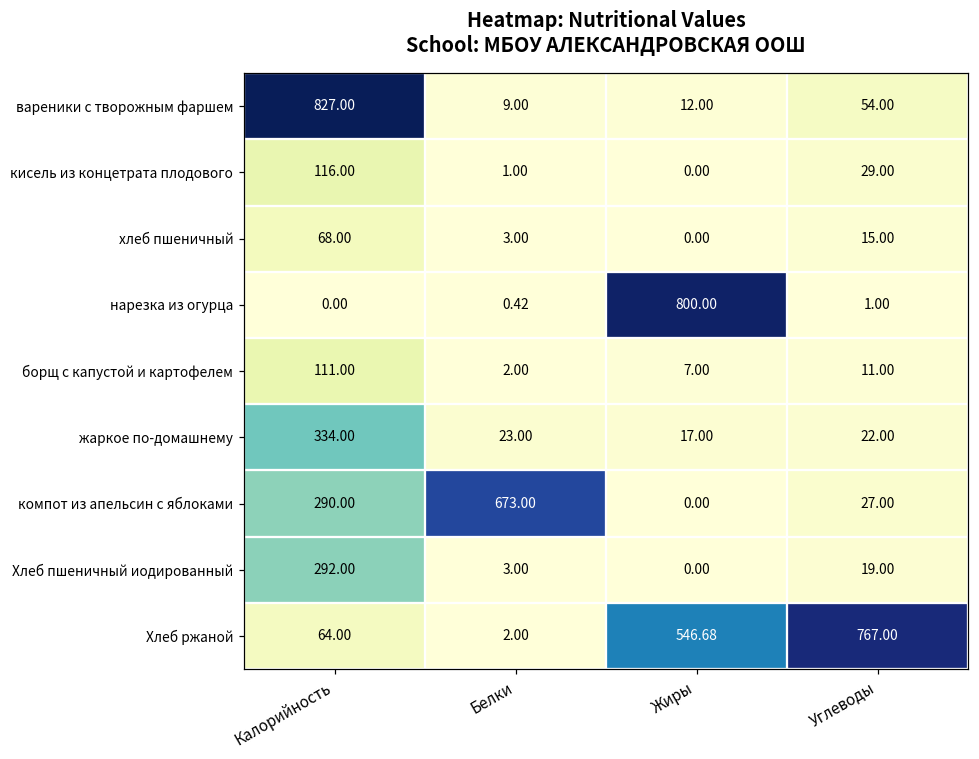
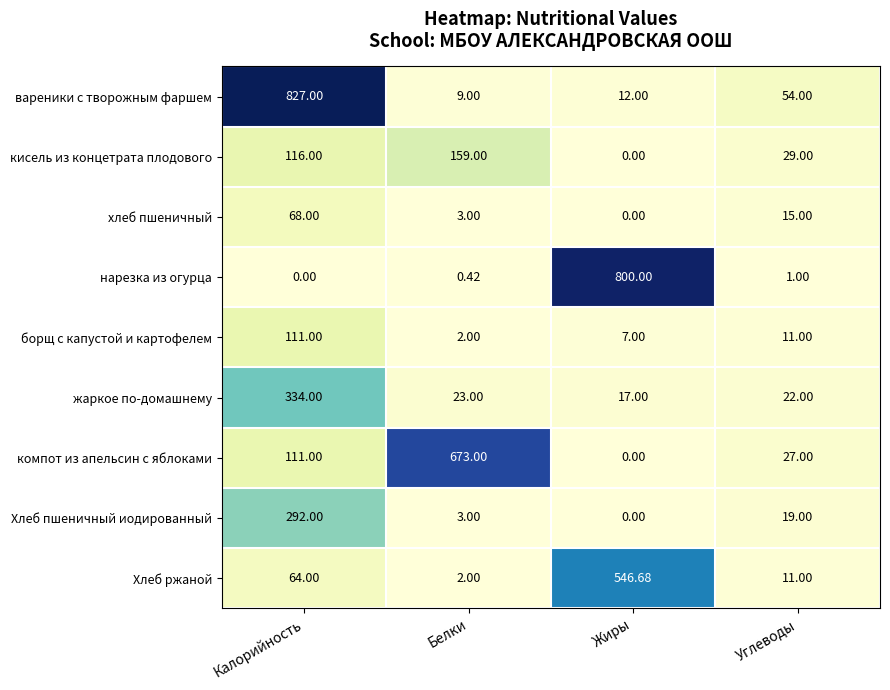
  {
    "вареники с творожным фаршем": {
      "Калорийность": 827.00,
      "Белки": 9.00,
      "Жиры": 12.00,
      "Углеводы": 54.00
    },
    "кисель из концетрата плодового": {
      "Калорийность": 116.00,
-     "Белки": 1.00,
+     "Белки": 159.00,
      "Жиры": 0.00,
      "Углеводы": 29.00
    },
    "хлеб пшеничный": {
      "Калорийность": 68.00,
      "Белки": 3.00,
      "Жиры": 0.00,
      "Углеводы": 15.00
    },
    "нарезка из огурца": {
      "Калорийность": 0.00,
      "Белки": 0.42,
      "Жиры": 800.00,
      "Углеводы": 1.00
    },
    "борщ с капустой и картофелем": {
      "Калорийность": 111.00,
      "Белки": 2.00,
      "Жиры": 7.00,
      "Углеводы": 11.00
    },
    "жаркое по-домашнему": {
      "Калорийность": 334.00,
      "Белки": 23.00,
      "Жиры": 17.00,
      "Углеводы": 22.00
    },
    "компот из апельсин с яблоками": {
-     "Калорийность": 290.00,
+     "Калорийность": 111.00,
      "Белки": 673.00,
      "Жиры": 0.00,
      "Углеводы": 27.00
    },
    "Хлеб пшеничный иодированный": {
      "Калорийность": 292.00,
      "Белки": 3.00,
      "Жиры": 0.00,
      "Углеводы": 19.00
    },
    "Хлеб ржаной": {
      "Калорийность": 64.00,
      "Белки": 2.00,
      "Жиры": 546.68,
-     "Углеводы": 767.00
+     "Углеводы": 11.00
    }
  }
